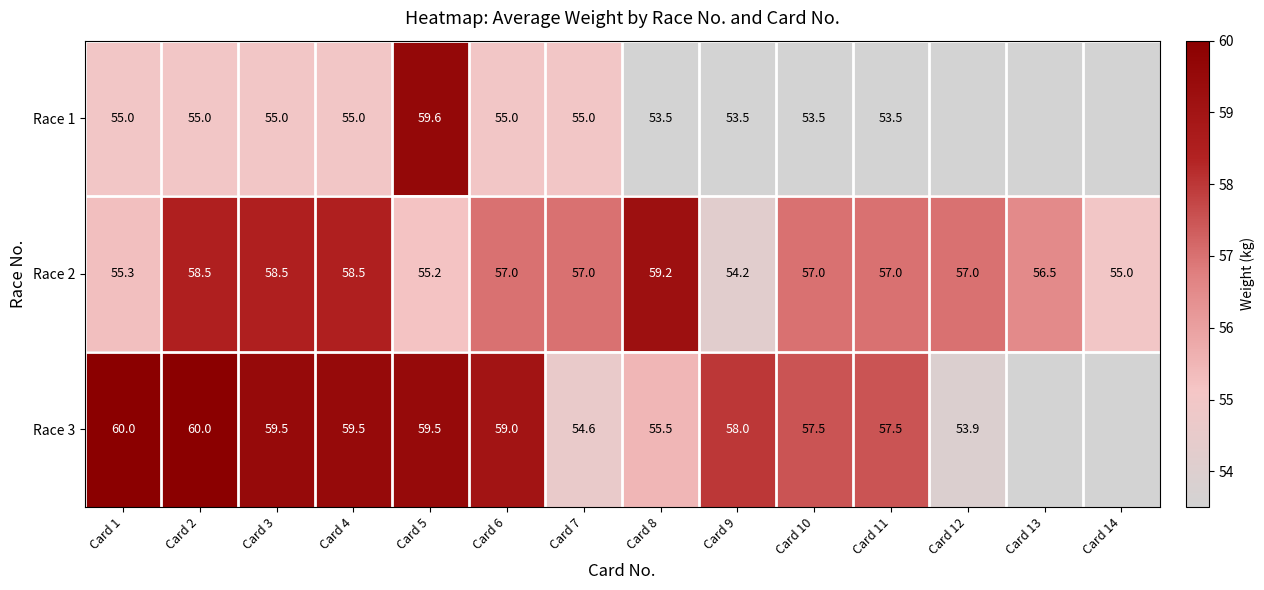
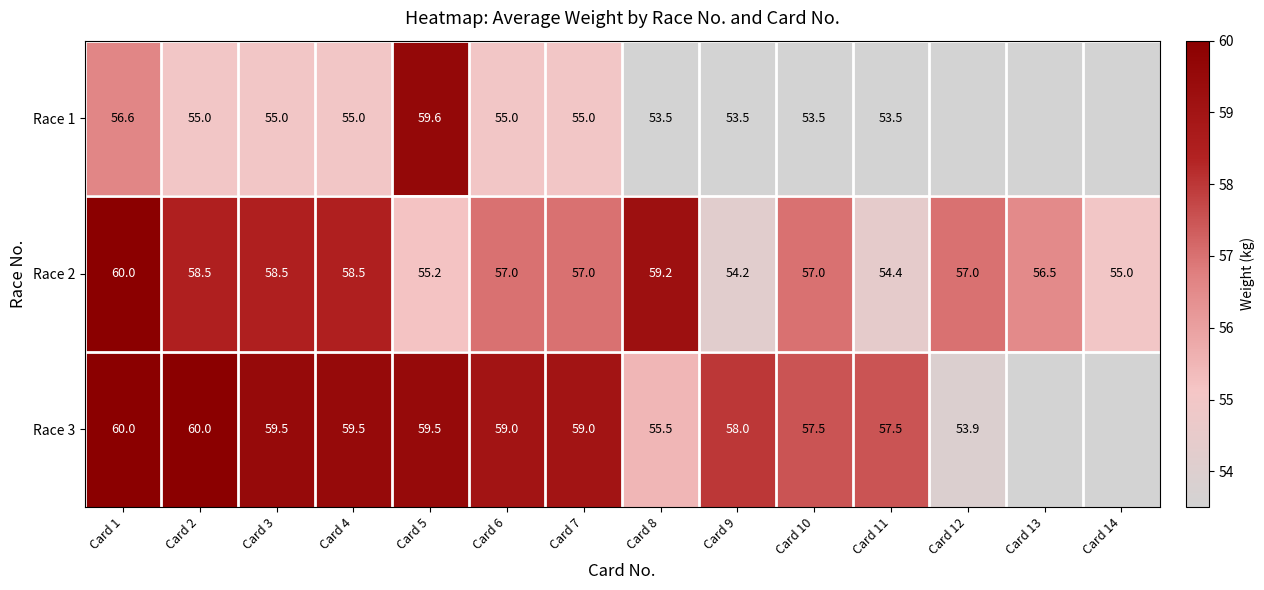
  {
    "Race 1": {
-     "Card 1": 55.0,
+     "Card 1": 56.6,
      "Card 2": 55.0,
      "Card 3": 55.0,
      "Card 4": 55.0,
      "Card 5": 59.6,
      "Card 6": 55.0,
      "Card 7": 55.0,
      "Card 8": 53.5,
      "Card 9": 53.5,
      "Card 10": 53.5,
      "Card 11": 53.5
    },
    "Race 2": {
-     "Card 1": 55.3,
+     "Card 1": 60.0,
      "Card 2": 58.5,
      "Card 3": 58.5,
      "Card 4": 58.5,
      "Card 5": 55.2,
      "Card 6": 57.0,
      "Card 7": 57.0,
      "Card 8": 59.2,
      "Card 9": 54.2,
      "Card 10": 57.0,
-     "Card 11": 57.0,
+     "Card 11": 54.4,
      "Card 12": 57.0,
      "Card 13": 56.5,
      "Card 14": 55.0
    },
    "Race 3": {
      "Card 1": 60.0,
      "Card 2": 60.0,
      "Card 3": 59.5,
      "Card 4": 59.5,
      "Card 5": 59.5,
      "Card 6": 59.0,
-     "Card 7": 54.6,
+     "Card 7": 59.0,
      "Card 8": 55.5,
      "Card 9": 58.0,
      "Card 10": 57.5,
      "Card 11": 57.5,
      "Card 12": 53.9
    }
  }
